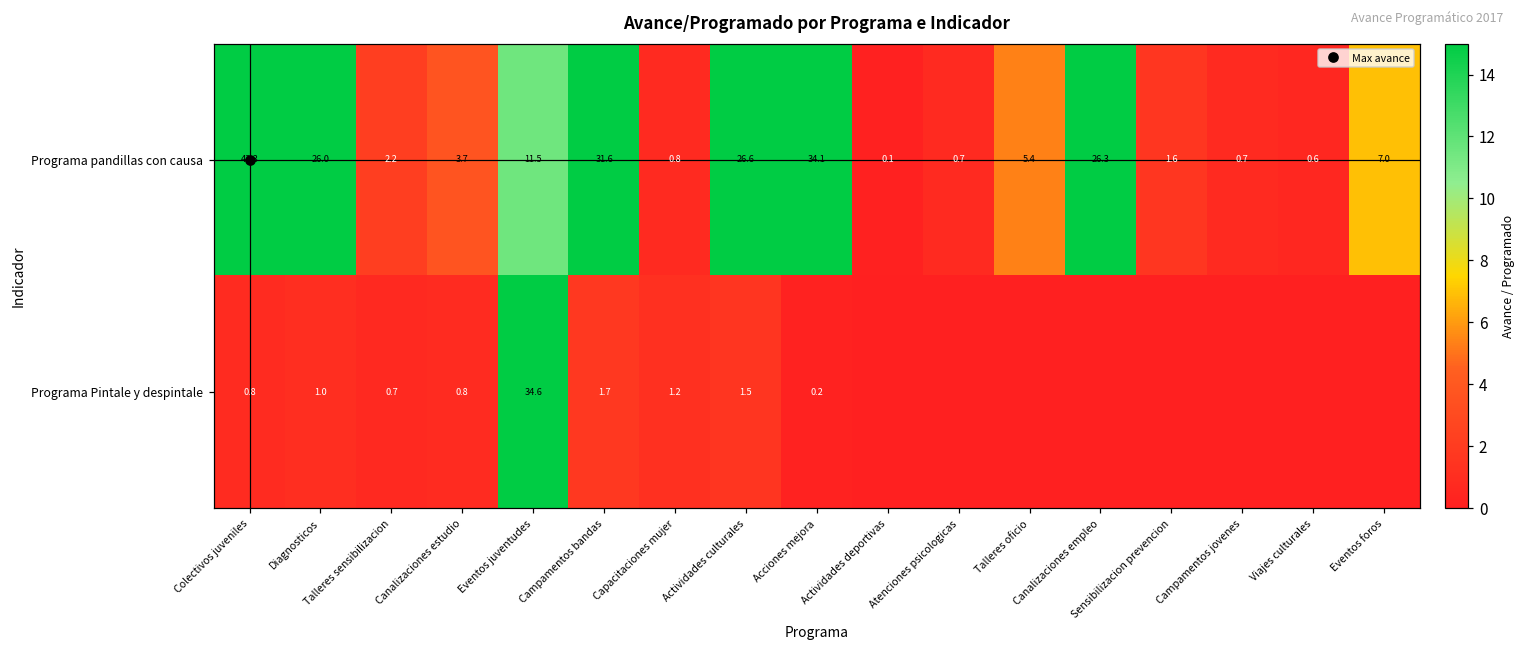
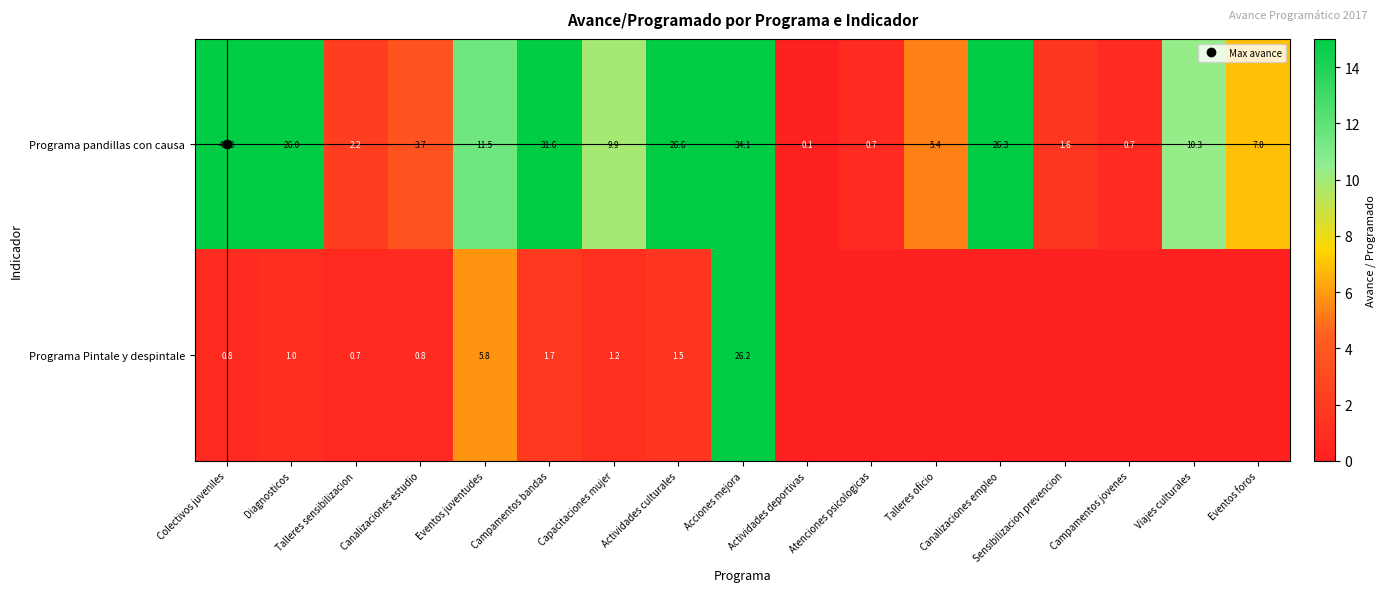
  {
    "Programa pandillas con causa": {
      "Diagnosticos": 26.0,
      "Talleres sensibilizacion": 2.2,
      "Canalizaciones estudio": 3.7,
      "Eventos juventudes": 11.5,
      "Campamentos bandas": 31.6,
-     "Capacitaciones mujer": 0.8,
+     "Capacitaciones mujer": 9.9,
      "Actividades culturales": 26.6,
      "Acciones mejora": 34.1,
      "Actividades deportivas": 0.1,
      "Atenciones psicologicas": 0.7,
      "Talleres oficio": 5.4,
      "Canalizaciones empleo": 26.3,
      "Sensibilizacion prevencion": 1.6,
      "Campamentos jovenes": 0.7,
-     "Viajes culturales": 0.6,
+     "Viajes culturales": 10.3,
      "Eventos foros": 7.0
    },
    "Programa Pintale y despintale": {
      "Colectivos juveniles": 0.8,
      "Diagnosticos": 1.0,
      "Talleres sensibilizacion": 0.7,
      "Canalizaciones estudio": 0.8,
-     "Eventos juventudes": 34.6,
+     "Eventos juventudes": 5.8,
      "Campamentos bandas": 1.7,
      "Capacitaciones mujer": 1.2,
      "Actividades culturales": 1.5,
-     "Acciones mejora": 0.2
+     "Acciones mejora": 26.2
    }
  }
